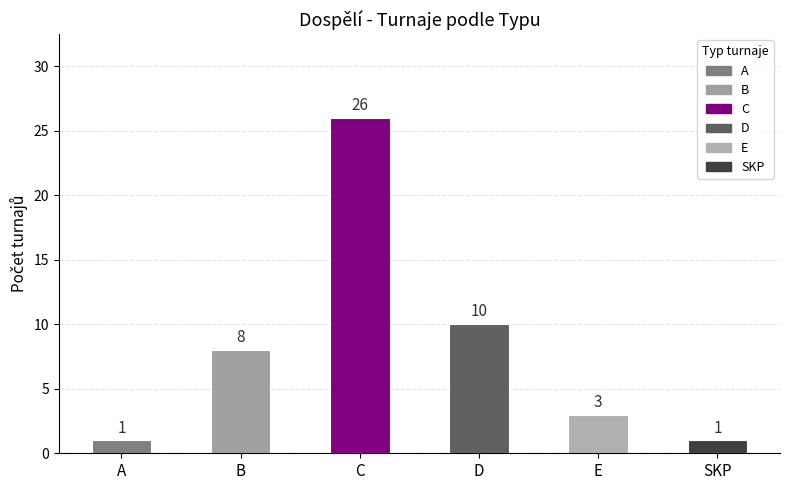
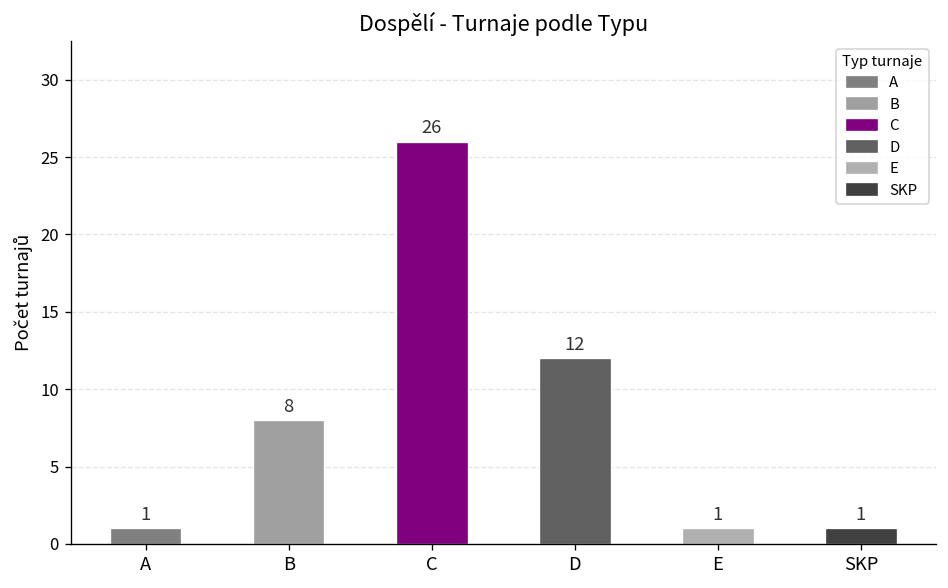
  {
    "A": 1,
    "B": 8,
    "C": 26,
-   "D": 10,
-   "E": 3,
+   "D": 12,
+   "E": 1,
    "SKP": 1
  }
